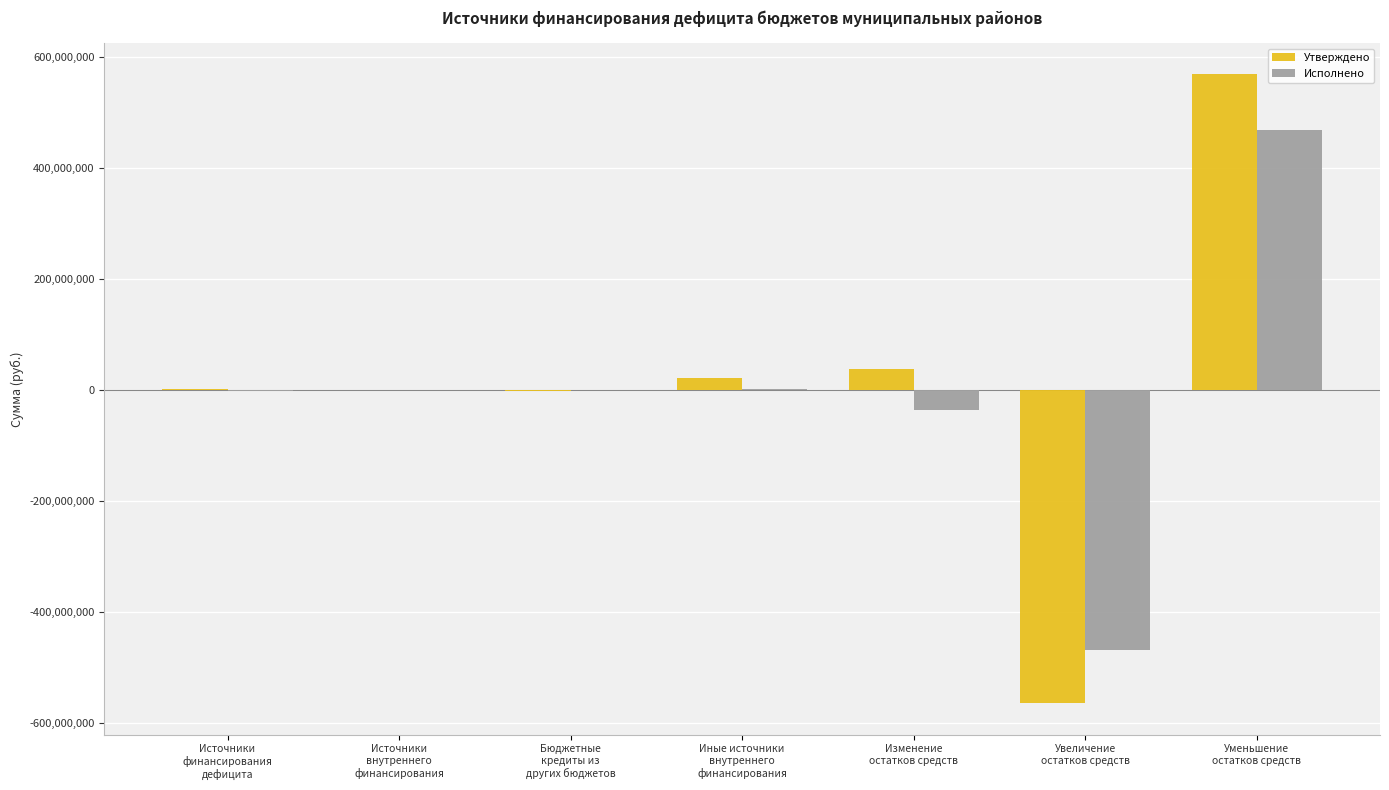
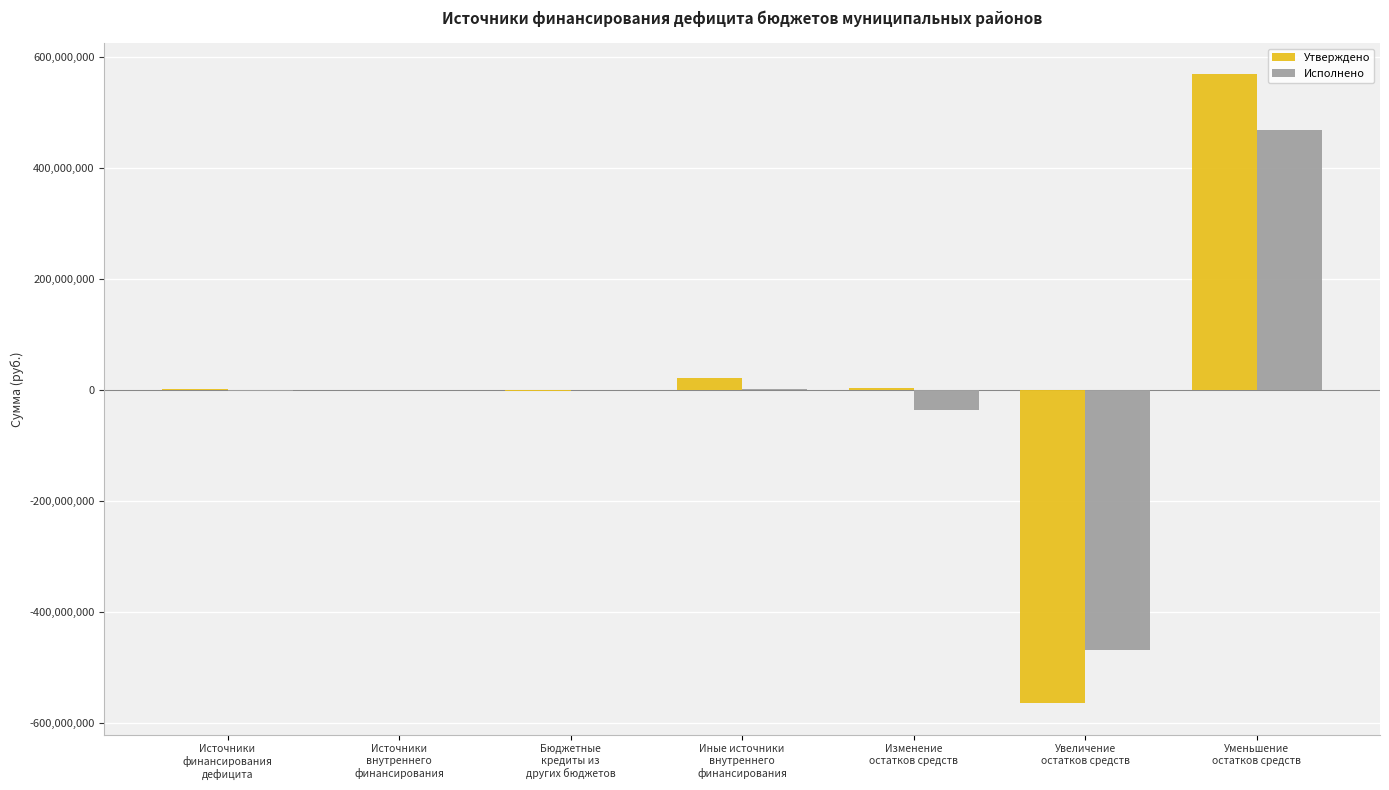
  {
    "Утверждено": {
      "Иные источники внутреннего финансирования": "20,000,000",
-     "Изменение остатков средств": "40,000,000",
+     "Изменение остатков средств": "0",
      "Увеличение остатков средств": "-560,000,000",
      "Уменьшение остатков средств": "570,000,000"
    },
    "Исполнено": {
      "Изменение остатков средств": "-40,000,000",
      "Увеличение остатков средств": "-470,000,000",
      "Уменьшение остатков средств": "470,000,000"
    }
  }
